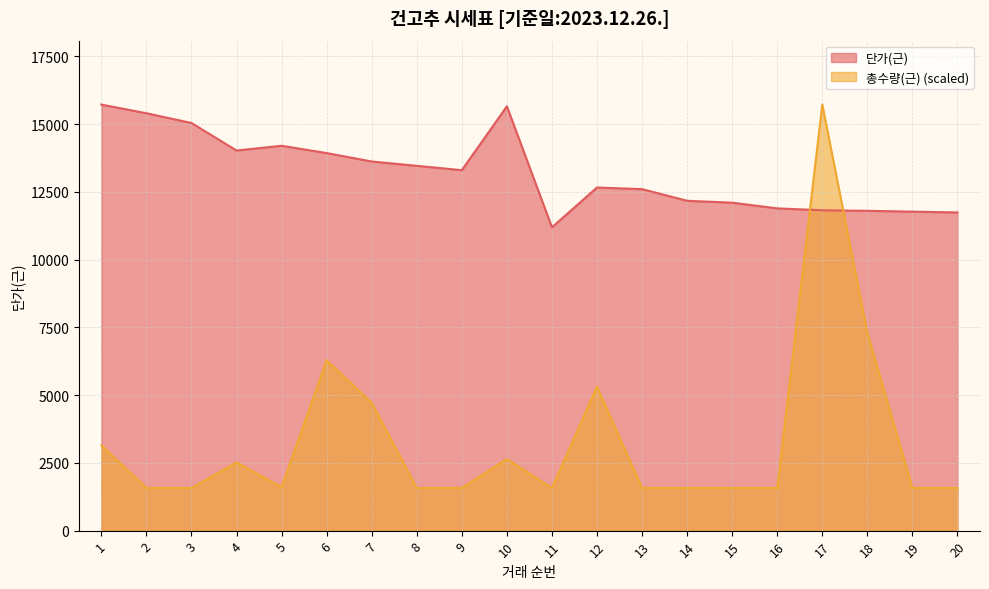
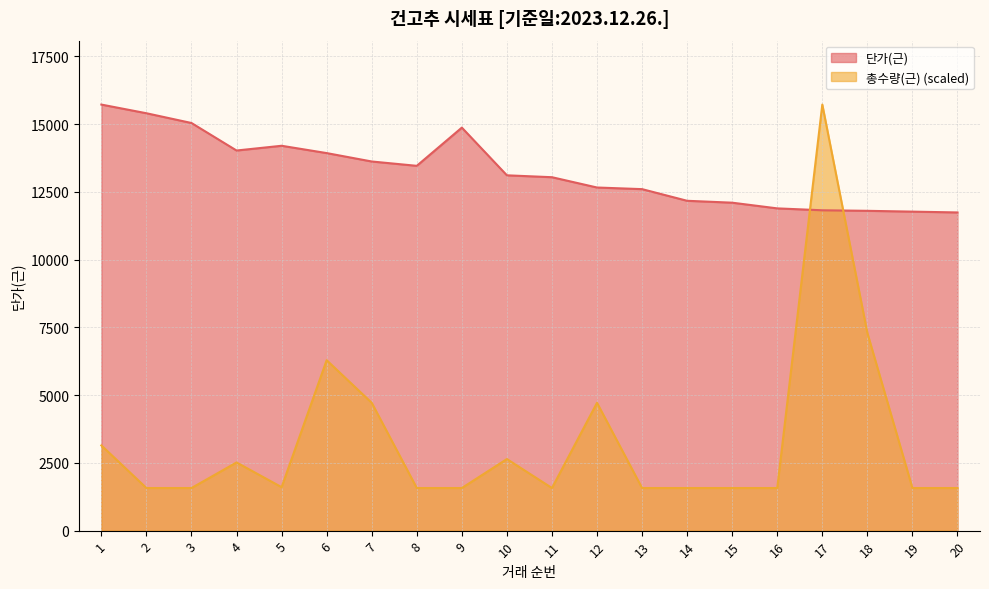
  {
    "단가(근)": {
      "1": 15700,
      "2": 15400,
      "3": 15000,
      "4": 14000,
      "5": 14200,
      "6": 13900,
      "7": 13600,
      "8": 13500,
-     "9": 13300,
-     "10": 15700,
-     "11": 11200,
+     "9": 14900,
+     "10": 13100,
+     "11": 13000,
      "12": 12700,
      "13": 12600,
      "14": 12200,
      "15": 12100,
      "16": 11900,
      "17": 11800,
      "18": 11800,
      "19": 11800,
      "20": 11700
    },
    "총수량(근) (scaled)": {
      "1": 3100,
      "2": 1600,
      "3": 1600,
      "4": 2500,
      "5": 1600,
      "6": 6300,
      "7": 4700,
      "8": 1600,
      "9": 1600,
      "10": 2600,
      "11": 1600,
-     "12": 5300,
+     "12": 4700,
      "13": 1600,
      "14": 1600,
      "15": 1600,
      "16": 1600,
      "17": 15700,
      "18": 7300,
      "19": 1600,
      "20": 1600
    }
  }
